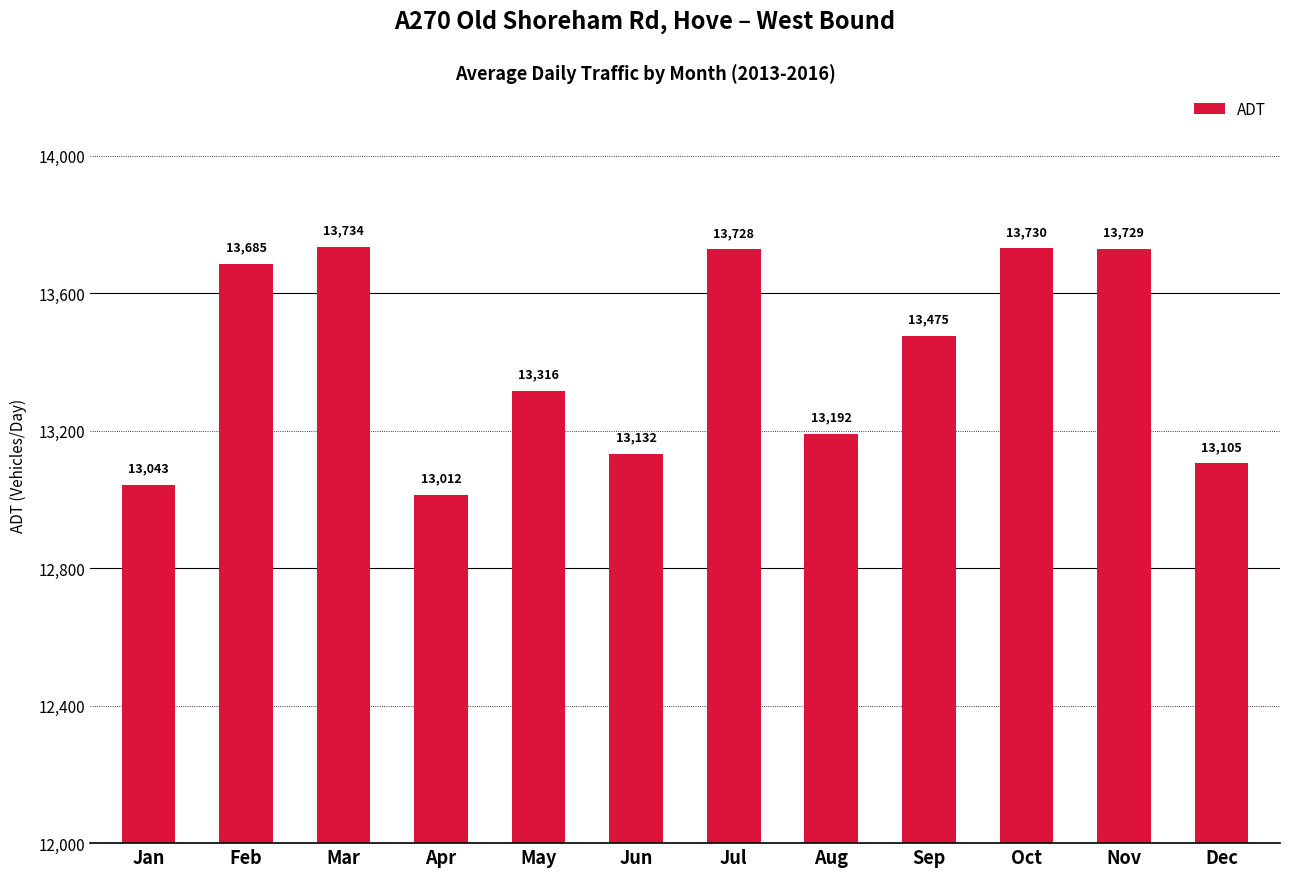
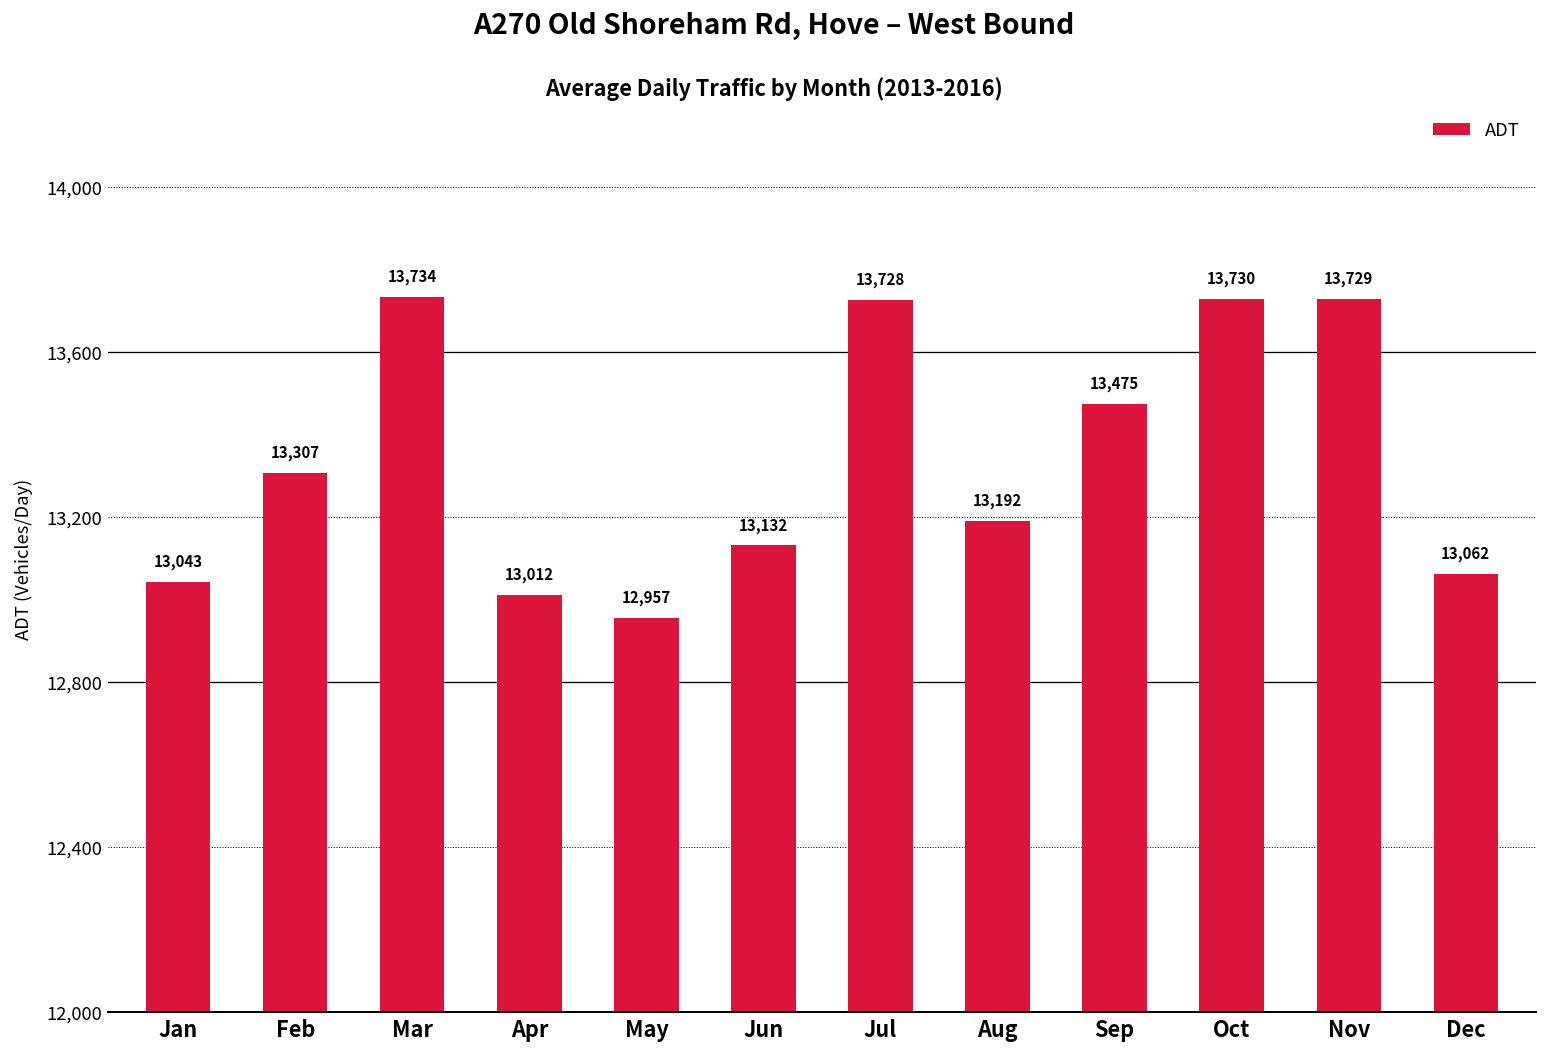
  {
    "Jan": "13,043",
-   "Feb": "13,685",
+   "Feb": "13,307",
    "Mar": "13,734",
    "Apr": "13,012",
-   "May": "13,316",
+   "May": "12,957",
    "Jun": "13,132",
    "Jul": "13,728",
    "Aug": "13,192",
    "Sep": "13,475",
    "Oct": "13,730",
    "Nov": "13,729",
-   "Dec": "13,105"
+   "Dec": "13,062"
  }
